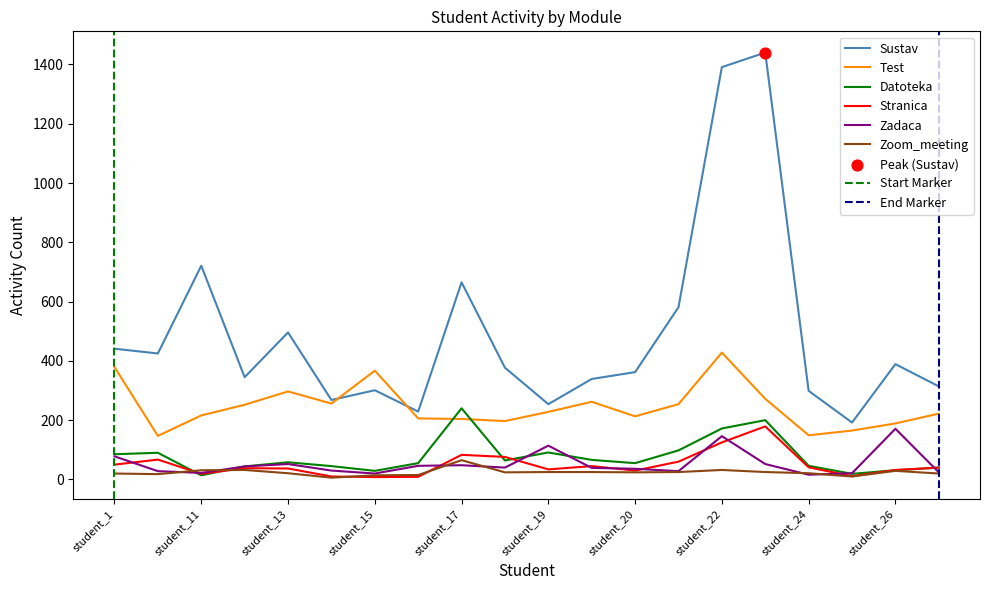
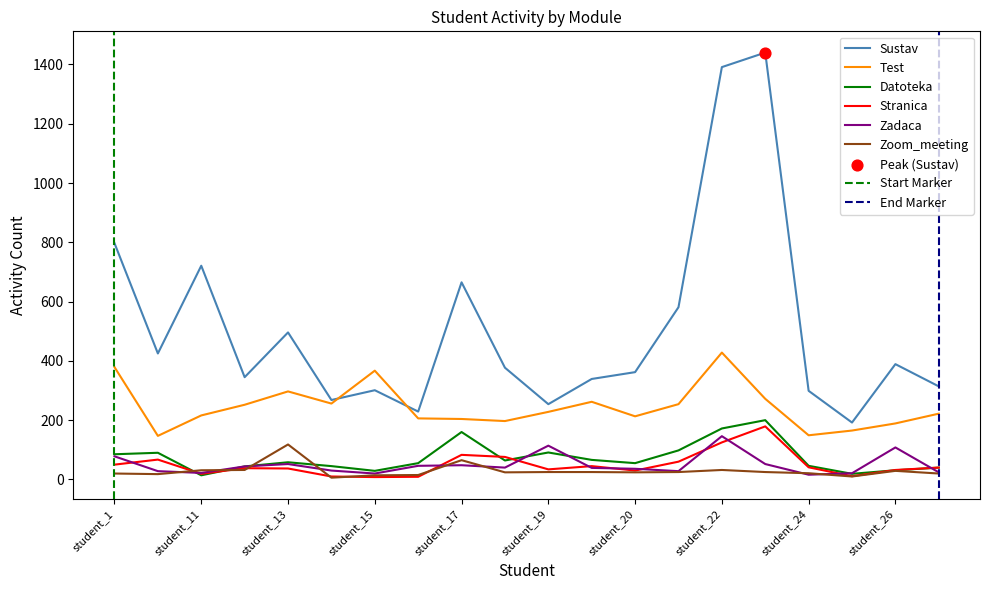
  {
    "Sustav": {
-     "student_1": 440,
+     "student_1": 800,
      "student_11": 720,
      "student_13": 500,
      "student_15": 300,
      "student_17": 670,
      "student_19": 250,
      "student_20": 360,
      "student_22": 1390,
      "student_24": 300,
      "student_26": 390
    },
    "Test": {
      "student_1": 380,
      "student_11": 220,
      "student_13": 300,
      "student_15": 370,
      "student_17": 200,
      "student_19": 230,
      "student_20": 210,
      "student_22": 430,
      "student_24": 150,
      "student_26": 190
    },
    "Datoteka": {
      "student_15": 30,
-     "student_17": 240,
+     "student_17": 160,
      "student_19": 90,
      "student_20": 60,
      "student_22": 170
    },
    "Zadaca": {
      "student_17": 50,
      "student_19": 110,
      "student_22": 150,
-     "student_26": 170
+     "student_26": 110
    },
    "Zoom_meeting": {
      "student_1": 20,
      "student_11": 30,
-     "student_13": 20,
+     "student_13": 120,
      "student_17": 70,
      "student_19": 30,
      "student_22": 30
    }
  }
